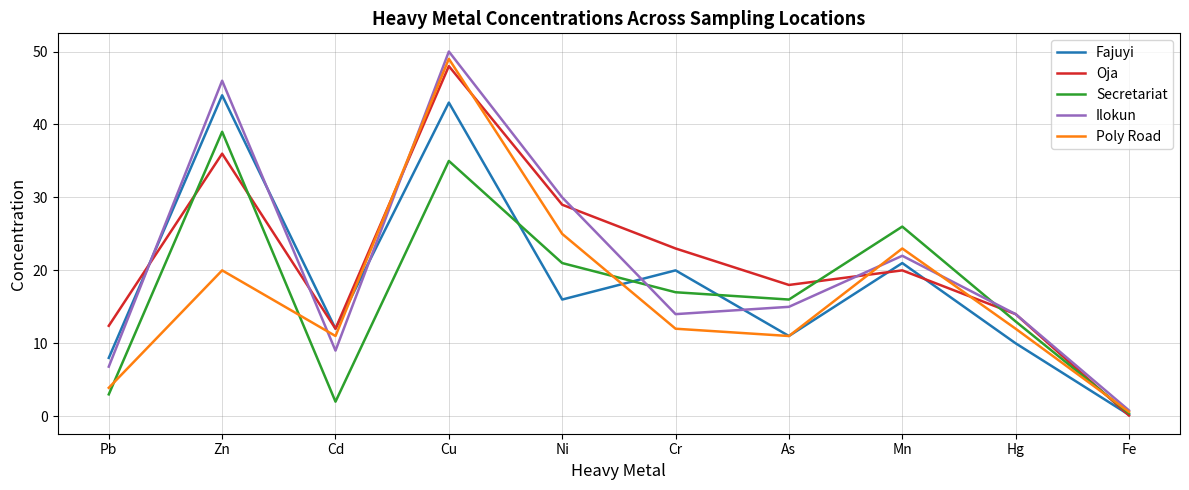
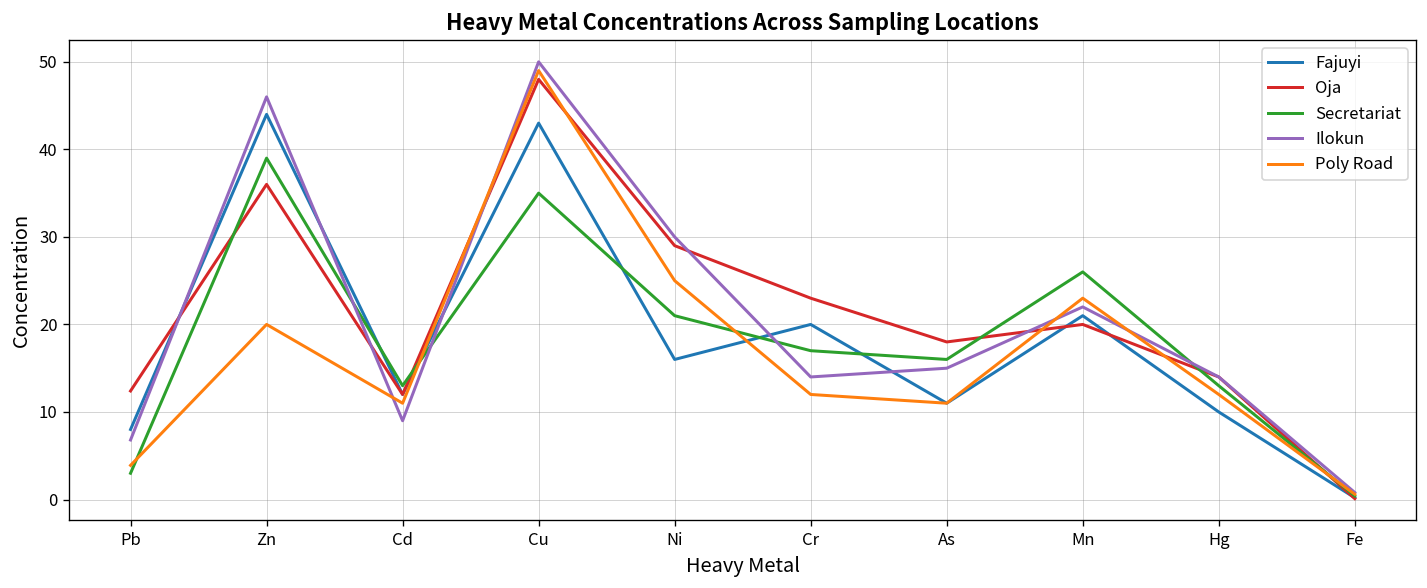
  {
    "Fajuyi": {
      "Pb": 8,
      "Zn": 44,
      "Cu": 43,
      "Ni": 16,
      "Cr": 20,
      "Mn": 21,
      "Hg": 10
    },
    "Oja": {
      "Pb": 12,
      "Zn": 36,
      "Cu": 48,
      "Ni": 29,
      "Cr": 23,
      "As": 18,
      "Mn": 20
    },
    "Secretariat": {
      "Pb": 3,
      "Zn": 39,
-     "Cd": 2,
+     "Cd": 13,
      "Cu": 35,
      "Ni": 21,
      "Cr": 17,
      "As": 16,
      "Mn": 26,
      "Hg": 13
    },
    "Ilokun": {
      "Pb": 7,
      "Zn": 46,
      "Cd": 9,
      "Cu": 50,
      "Ni": 30,
      "Cr": 14,
      "As": 15,
      "Mn": 22
    },
    "Poly Road": {
      "Pb": 4,
      "Zn": 20,
      "Cd": 11,
      "Cu": 49,
      "Ni": 25,
      "Cr": 12,
      "Mn": 23,
      "Hg": 12
    }
  }
